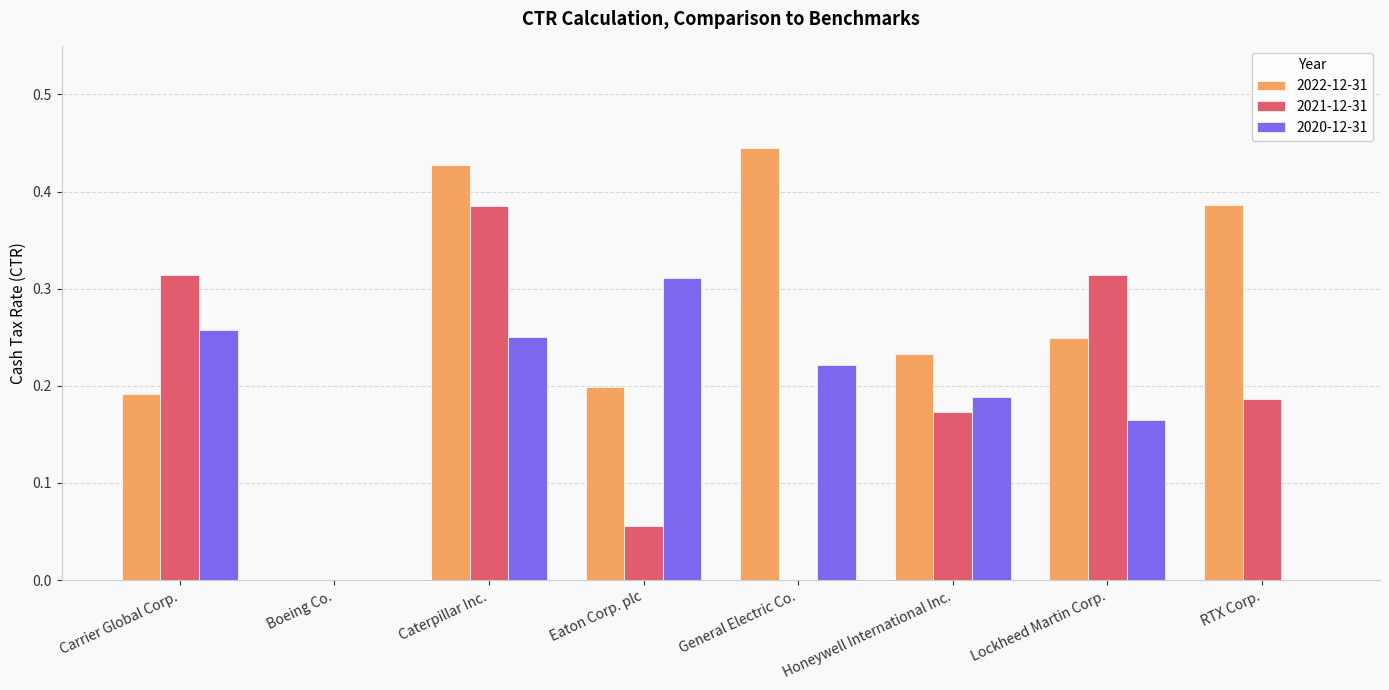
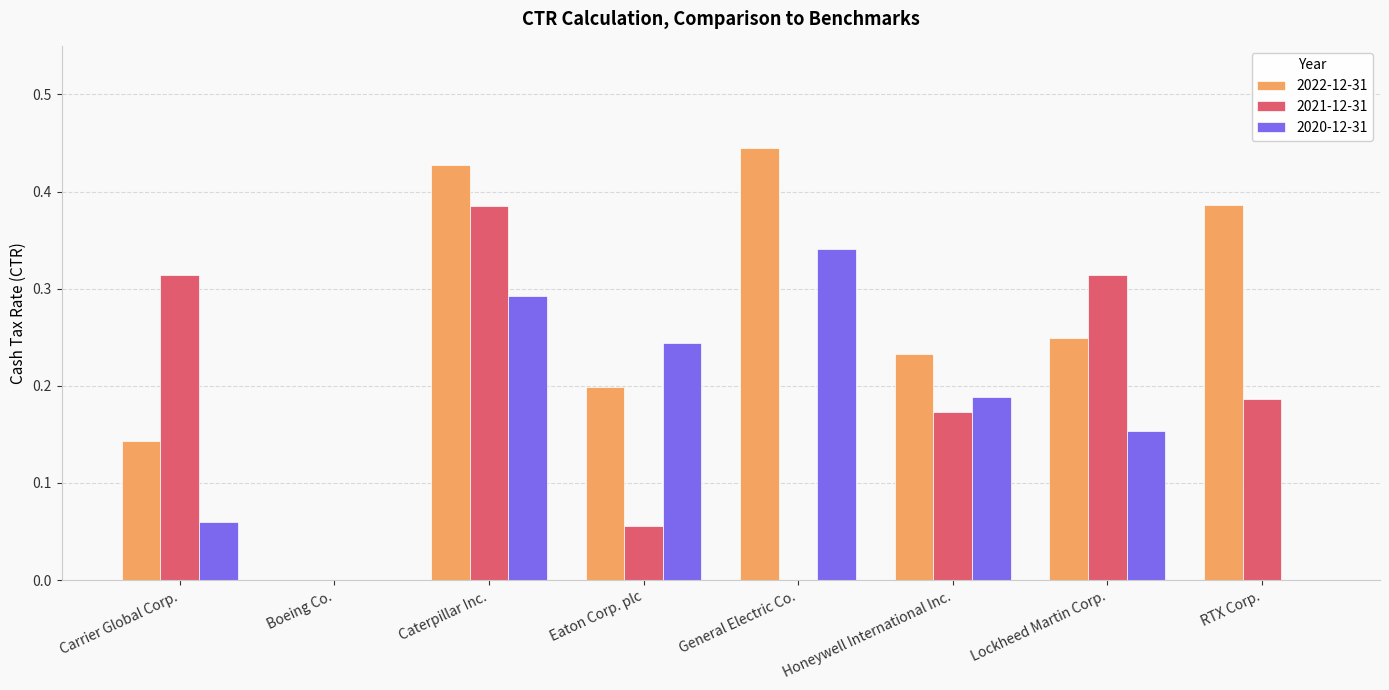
  {
    "2022-12-31": {
-     "Carrier Global Corp.": 0.19,
+     "Carrier Global Corp.": 0.14,
      "Boeing Co.": 0.00,
      "Caterpillar Inc.": 0.43,
      "Eaton Corp. plc": 0.20,
      "General Electric Co.": 0.44,
      "Honeywell International Inc.": 0.23,
      "Lockheed Martin Corp.": 0.25,
      "RTX Corp.": 0.39
    },
    "2021-12-31": {
      "Carrier Global Corp.": 0.31,
      "Boeing Co.": 0.00,
      "Caterpillar Inc.": 0.39,
      "Eaton Corp. plc": 0.06,
      "General Electric Co.": 0.00,
      "Honeywell International Inc.": 0.17,
      "Lockheed Martin Corp.": 0.31,
      "RTX Corp.": 0.19
    },
    "2020-12-31": {
-     "Carrier Global Corp.": 0.26,
+     "Carrier Global Corp.": 0.06,
      "Boeing Co.": 0.00,
-     "Caterpillar Inc.": 0.25,
-     "Eaton Corp. plc": 0.31,
-     "General Electric Co.": 0.22,
+     "Caterpillar Inc.": 0.29,
+     "Eaton Corp. plc": 0.24,
+     "General Electric Co.": 0.34,
      "Honeywell International Inc.": 0.19,
-     "Lockheed Martin Corp.": 0.17,
+     "Lockheed Martin Corp.": 0.15,
      "RTX Corp.": 0.00
    }
  }
